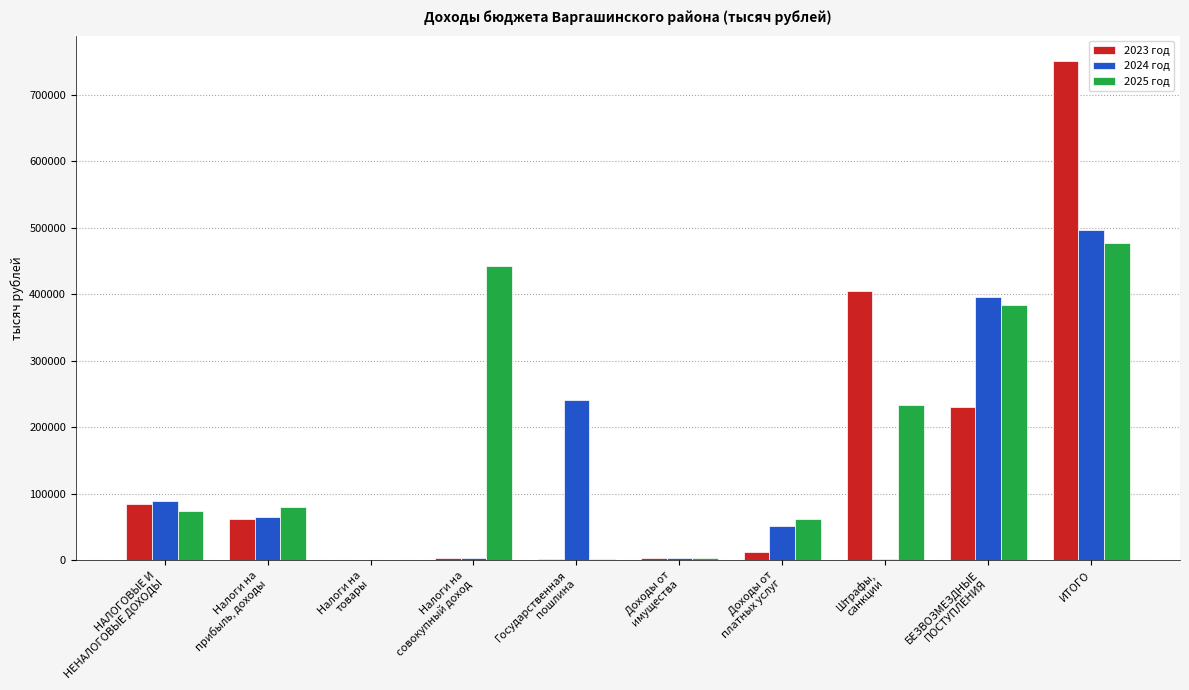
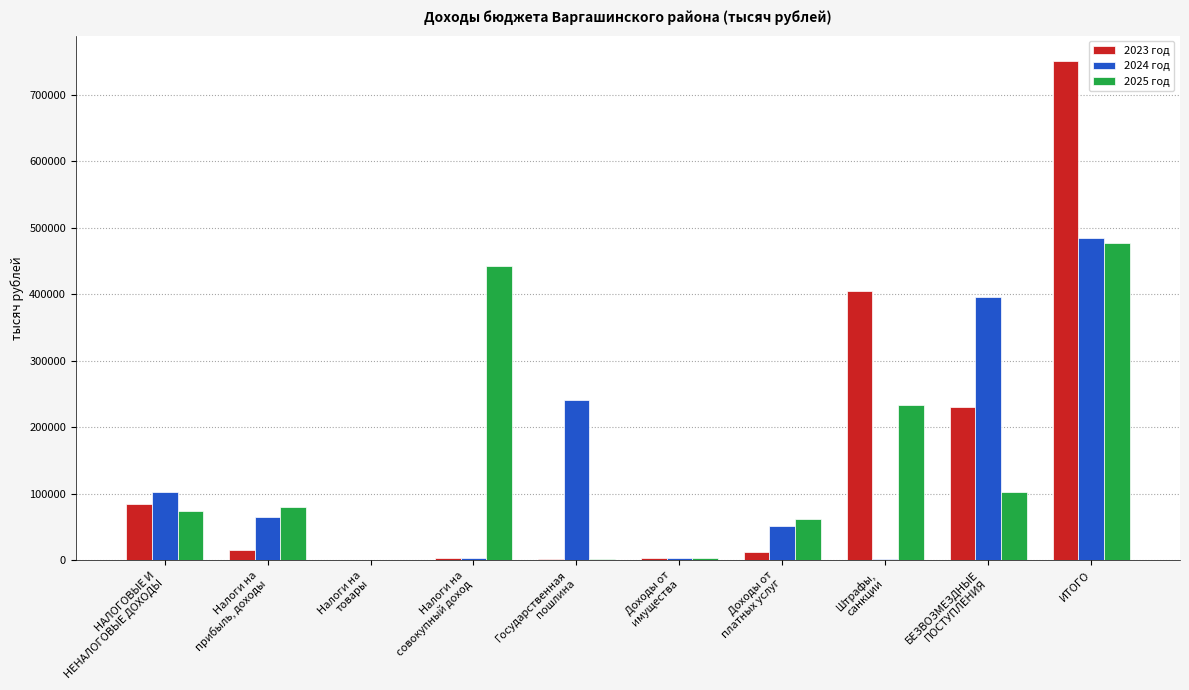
  {
    "2023 год": {
      "НАЛОГОВЫЕ И НЕНАЛОГОВЫЕ ДОХОДЫ": 90000,
-     "Налоги на прибыль, доходы": 60000,
+     "Налоги на прибыль, доходы": 20000,
      "Доходы от платных услуг": 10000,
      "Штрафы, санкции": 410000,
      "БЕЗВОЗМЕЗДНЫЕ ПОСТУПЛЕНИЯ": 230000,
      "ИТОГО": 750000
    },
    "2024 год": {
-     "НАЛОГОВЫЕ И НЕНАЛОГОВЫЕ ДОХОДЫ": 90000,
+     "НАЛОГОВЫЕ И НЕНАЛОГОВЫЕ ДОХОДЫ": 100000,
      "Налоги на прибыль, доходы": 70000,
      "Налоги на совокупный доход": 0,
      "Государственная пошлина": 240000,
      "Доходы от платных услуг": 50000,
      "БЕЗВОЗМЕЗДНЫЕ ПОСТУПЛЕНИЯ": 400000,
-     "ИТОГО": 500000
+     "ИТОГО": 480000
    },
    "2025 год": {
      "НАЛОГОВЫЕ И НЕНАЛОГОВЫЕ ДОХОДЫ": 70000,
      "Налоги на прибыль, доходы": 80000,
      "Налоги на совокупный доход": 440000,
      "Доходы от платных услуг": 60000,
      "Штрафы, санкции": 230000,
-     "БЕЗВОЗМЕЗДНЫЕ ПОСТУПЛЕНИЯ": 380000,
+     "БЕЗВОЗМЕЗДНЫЕ ПОСТУПЛЕНИЯ": 100000,
      "ИТОГО": 480000
    }
  }
